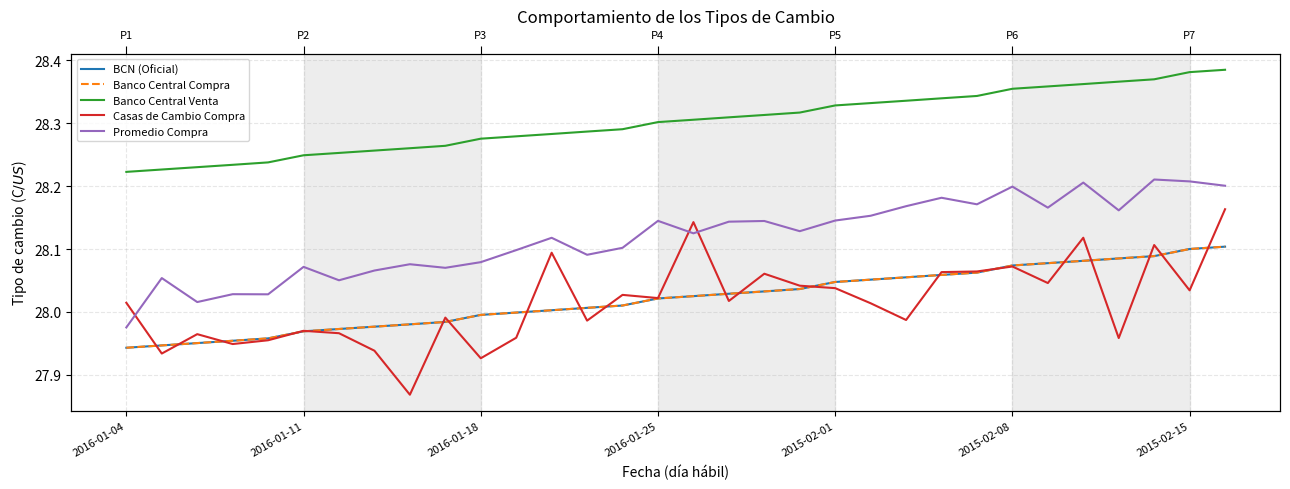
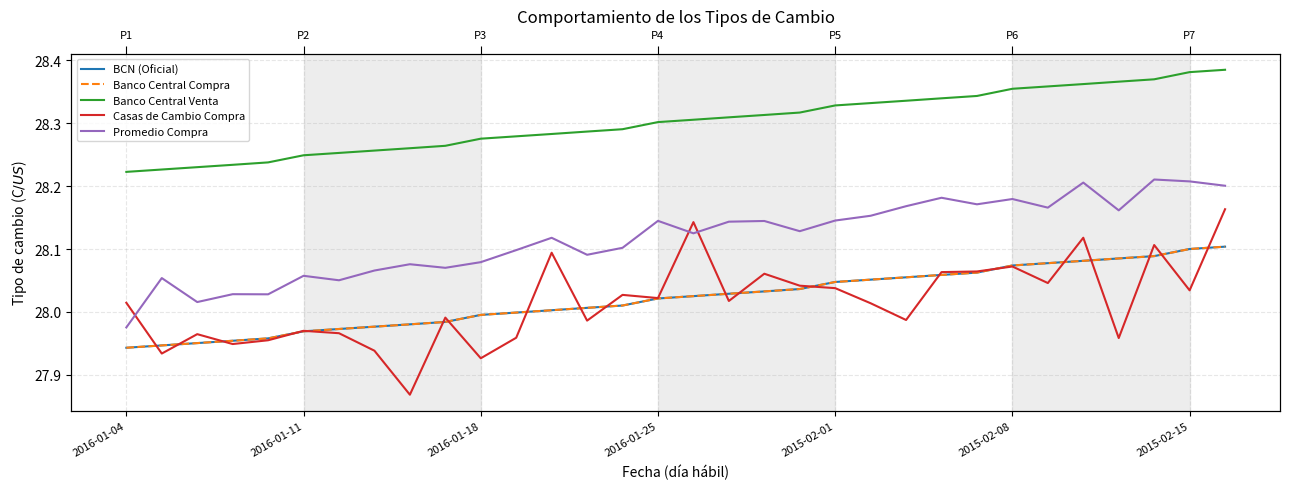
  {
    "Banco Central Compra": {
      "2016-01-04": 27.94,
      "2016-01-18": 28.00,
      "2015-02-01": 28.05,
      "2015-02-15": 28.10
    },
    "Banco Central Venta": {
      "2016-01-04": 28.22,
      "2016-01-11": 28.25,
      "2016-01-18": 28.28,
      "2016-01-25": 28.30,
      "2015-02-01": 28.33,
      "2015-02-08": 28.35,
      "2015-02-15": 28.38
    },
    "Casas de Cambio Compra": {
      "2016-01-04": 28.01,
      "2016-01-18": 27.93,
      "2015-02-01": 28.04,
      "2015-02-15": 28.03
    },
    "Promedio Compra": {
      "2016-01-04": 27.98,
-     "2016-01-11": 28.07,
+     "2016-01-11": 28.06,
      "2016-01-18": 28.08,
      "2016-01-25": 28.14,
      "2015-02-01": 28.15,
-     "2015-02-08": 28.20,
+     "2015-02-08": 28.18,
      "2015-02-15": 28.21
    }
  }
